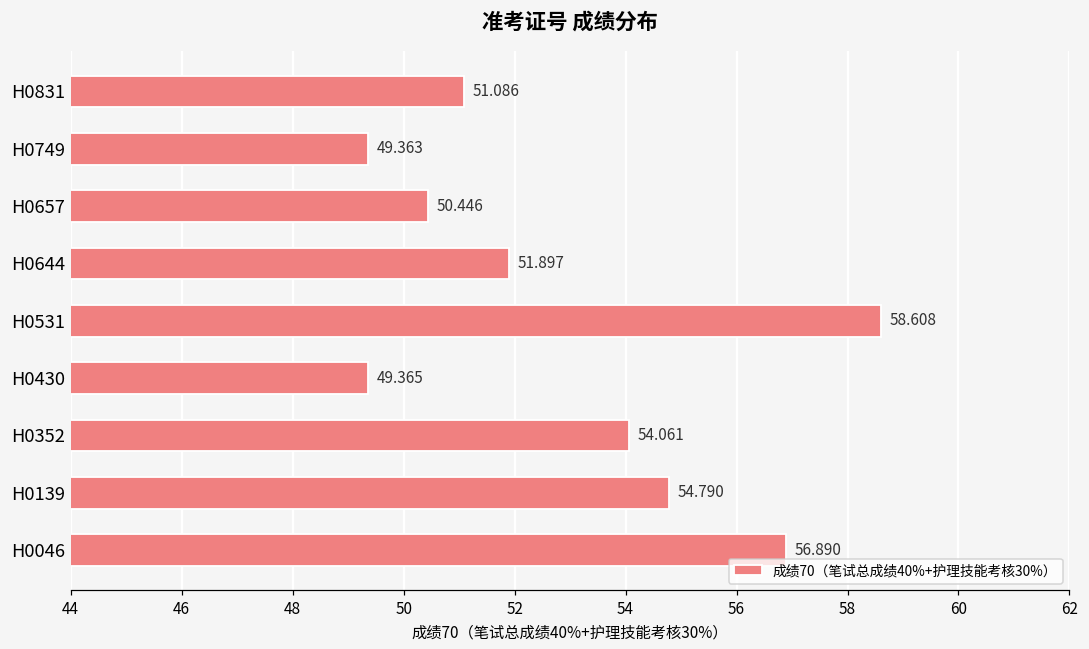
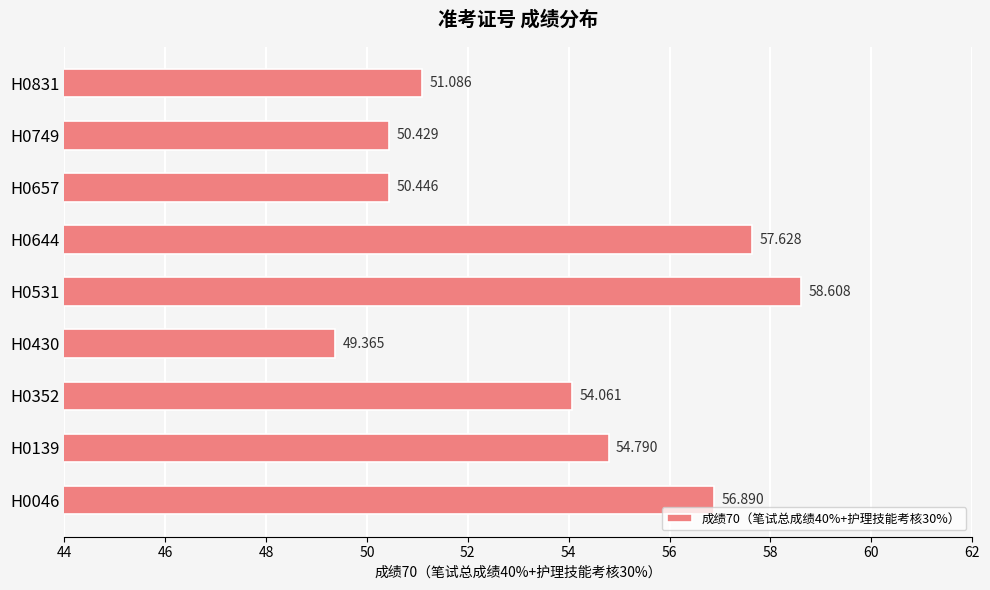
  {
    "H0831": 51.086,
-   "H0749": 49.363,
+   "H0749": 50.429,
    "H0657": 50.446,
-   "H0644": 51.897,
+   "H0644": 57.628,
    "H0531": 58.608,
    "H0430": 49.365,
    "H0352": 54.061,
    "H0139": 54.790,
    "H0046": 56.890
  }
